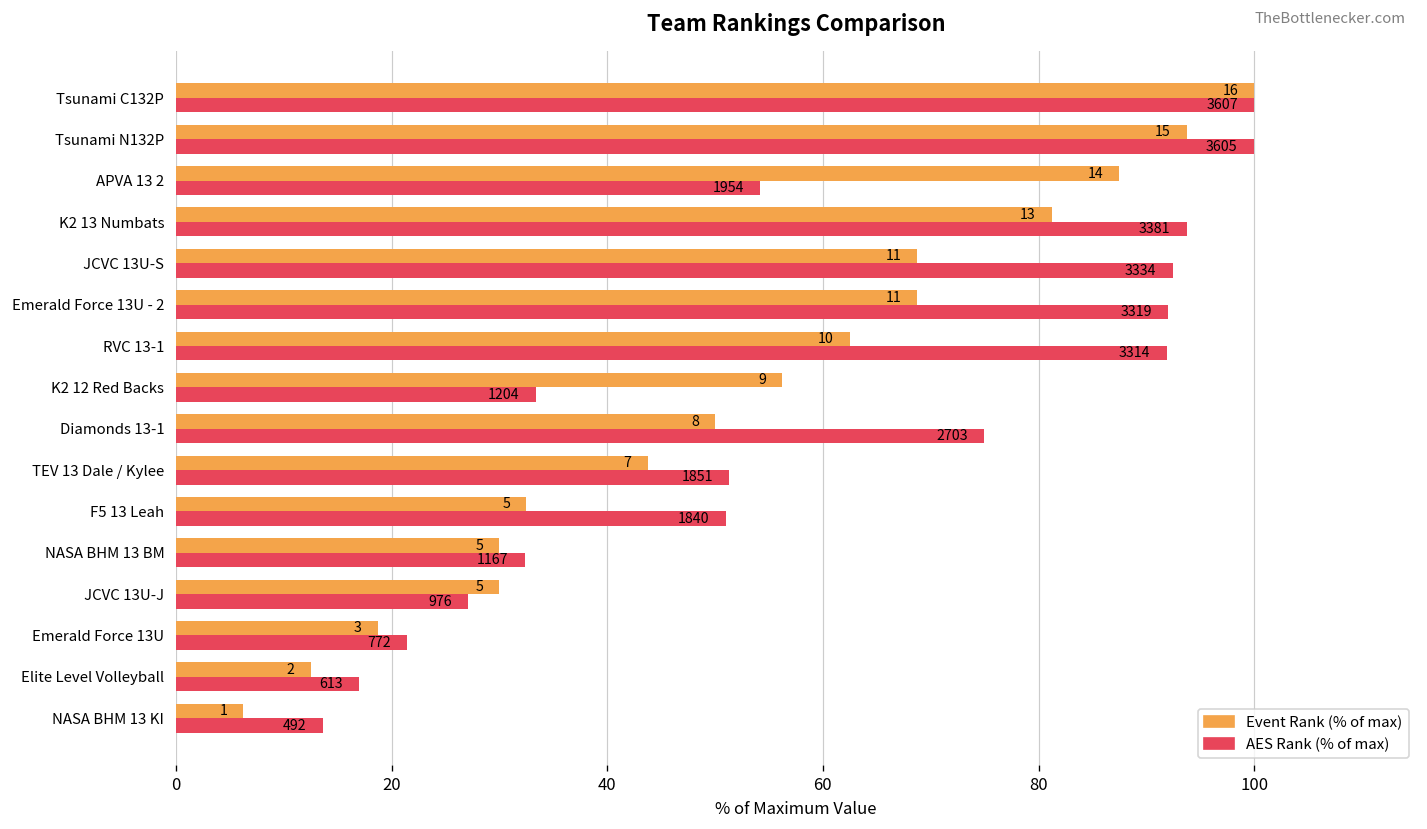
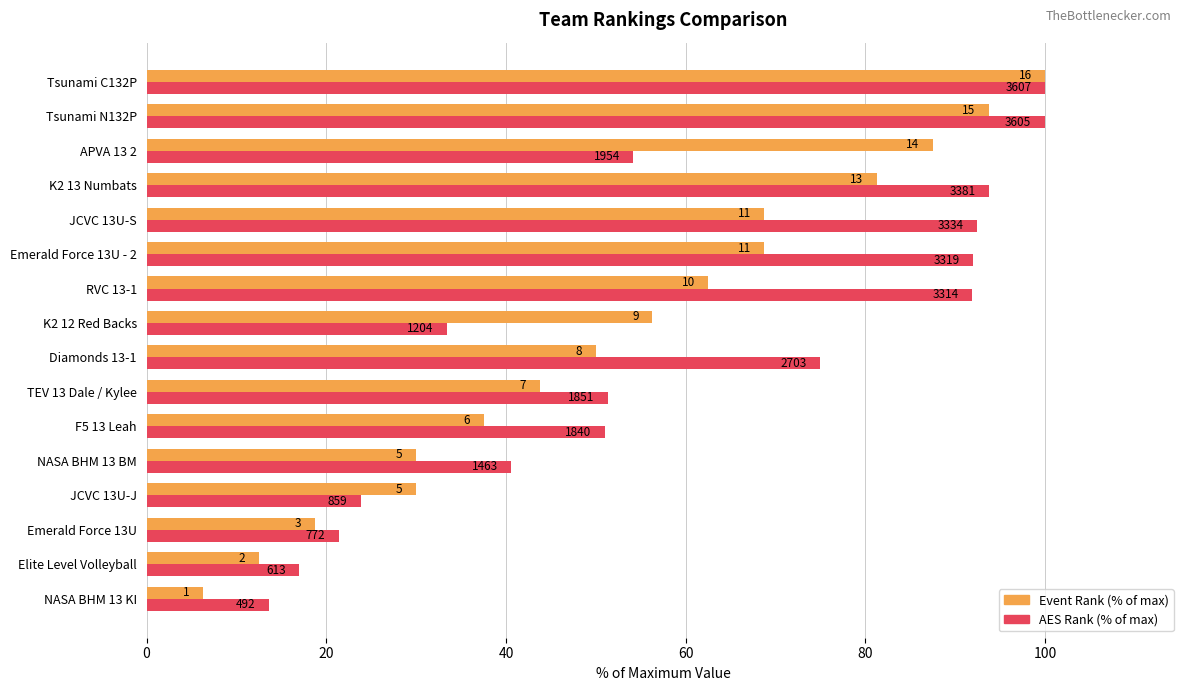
  {
    "Event Rank (% of max)": {
-     "F5 13 Leah": 5
+     "F5 13 Leah": 6
    },
    "AES Rank (% of max)": {
-     "NASA BHM 13 BM": 1167,
-     "JCVC 13U-J": 976
+     "NASA BHM 13 BM": 1463,
+     "JCVC 13U-J": 859
    }
  }
